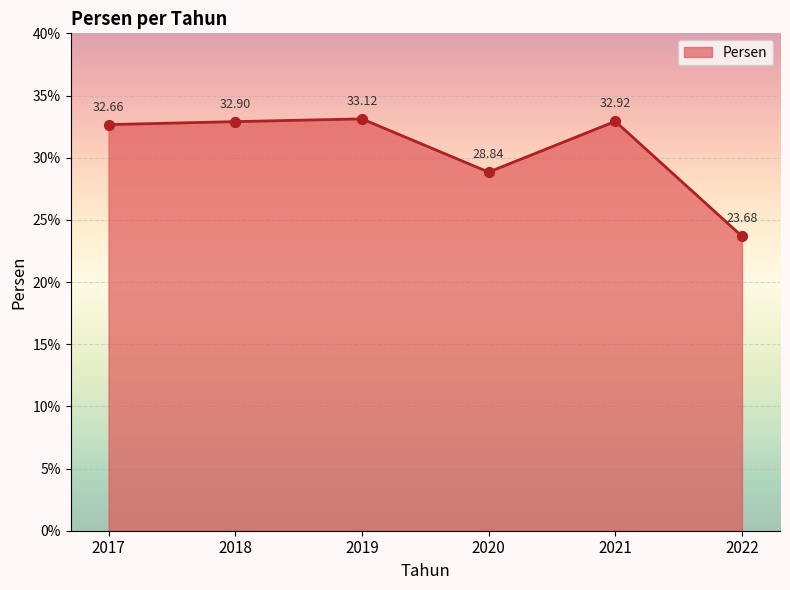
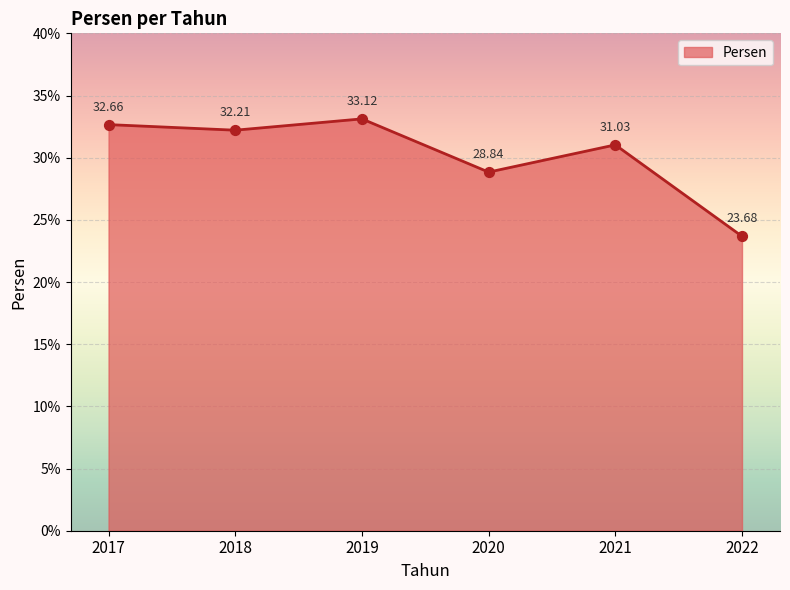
  {
    "2017": 32.66,
-   "2018": 32.90,
+   "2018": 32.21,
    "2019": 33.12,
    "2020": 28.84,
-   "2021": 32.92,
+   "2021": 31.03,
    "2022": 23.68
  }
